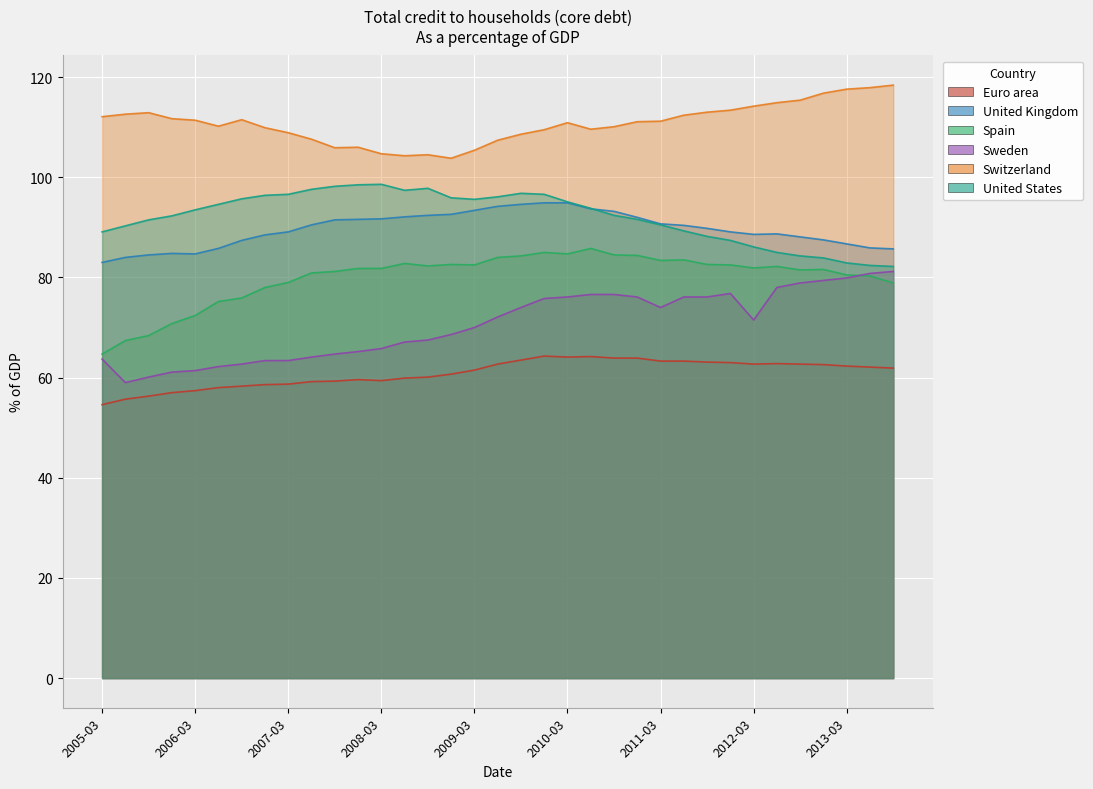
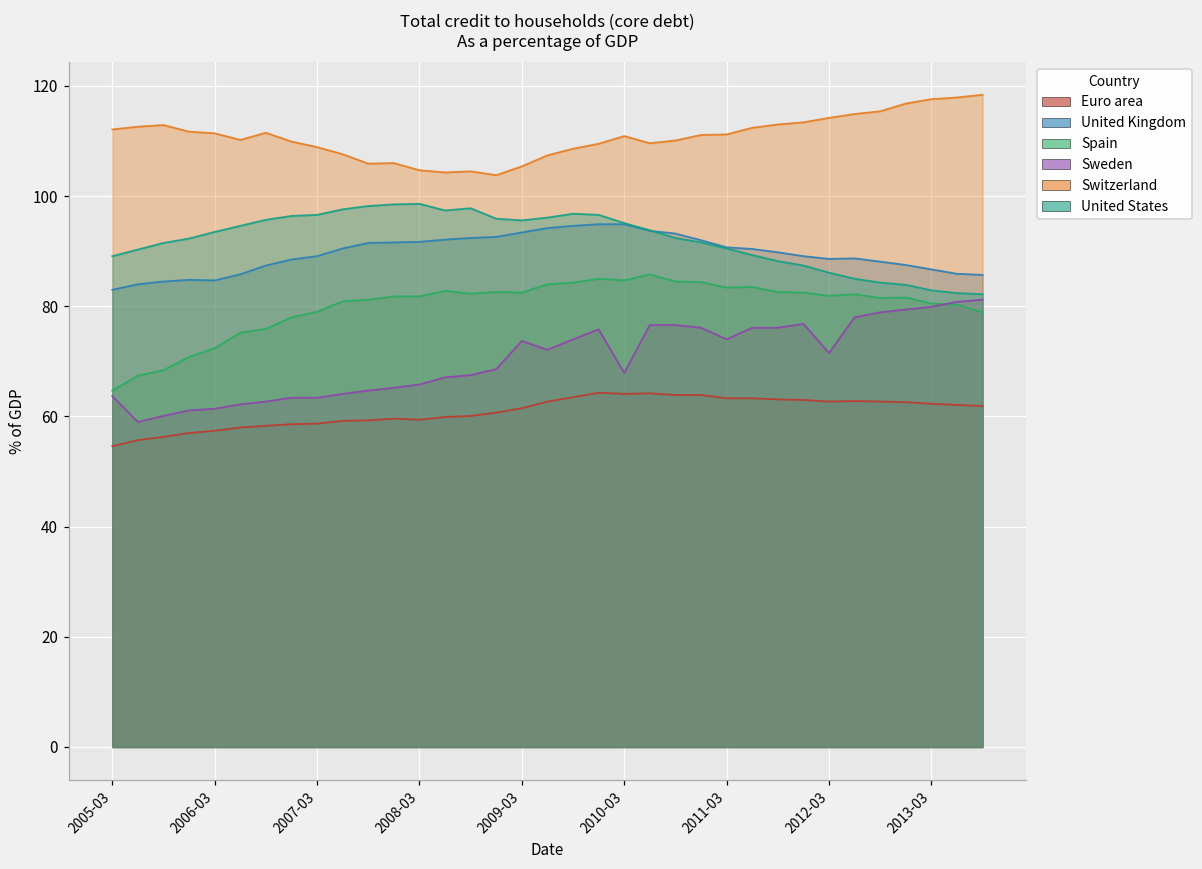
  {
    "Sweden": {
      "2005-03": 64,
      "2006-03": 61,
      "2007-03": 63,
      "2008-03": 66,
-     "2009-03": 70,
-     "2010-03": 76,
+     "2009-03": 74,
+     "2010-03": 68,
      "2011-03": 74,
      "2012-03": 72,
      "2013-03": 80
    }
  }
